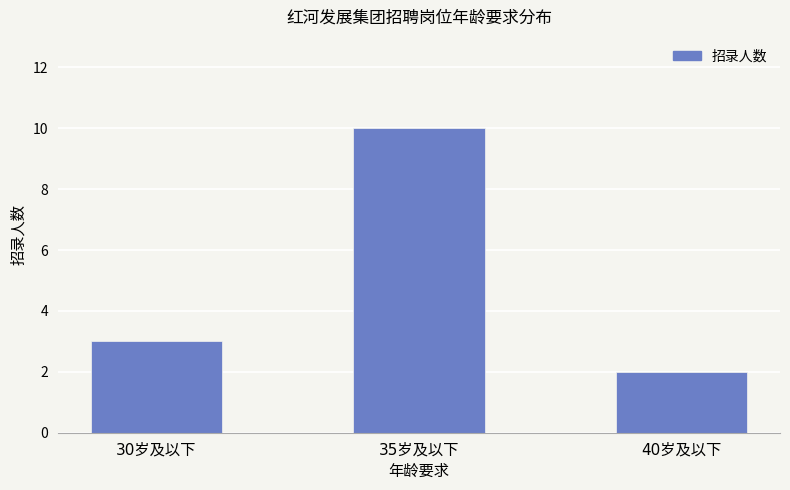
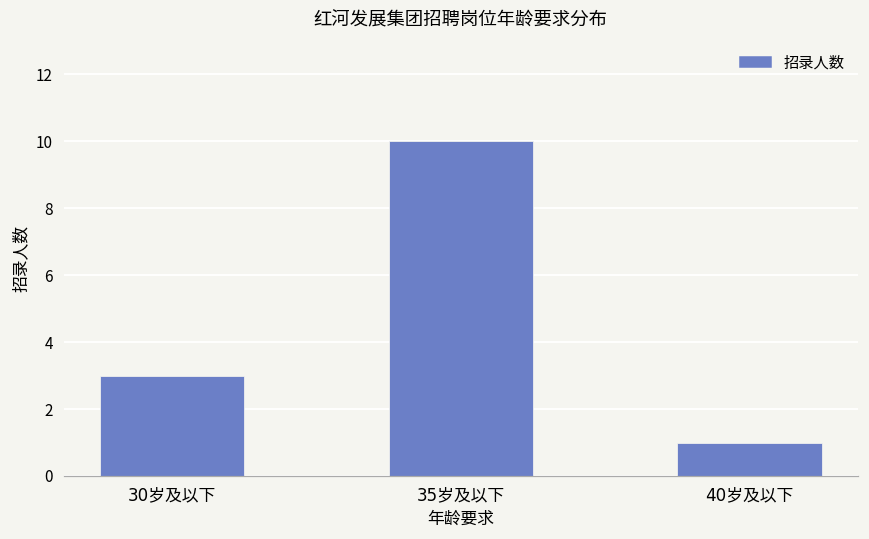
  {
    "30岁及以下": 3,
    "35岁及以下": 10,
-   "40岁及以下": 2
+   "40岁及以下": 1
  }
